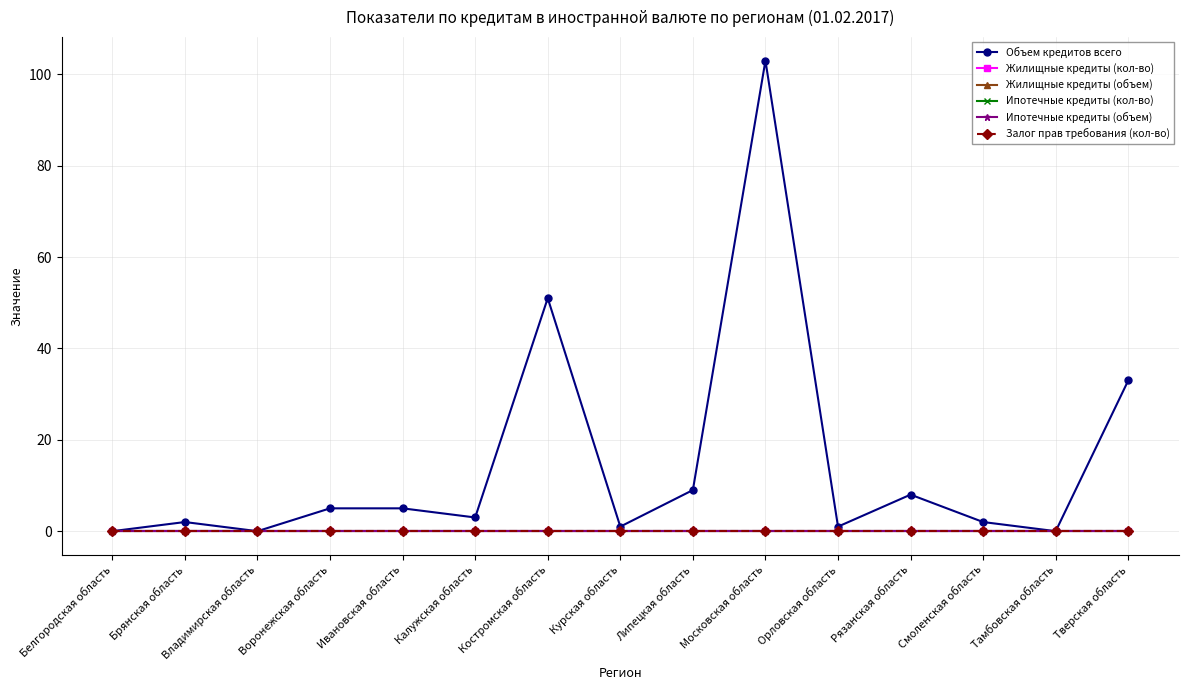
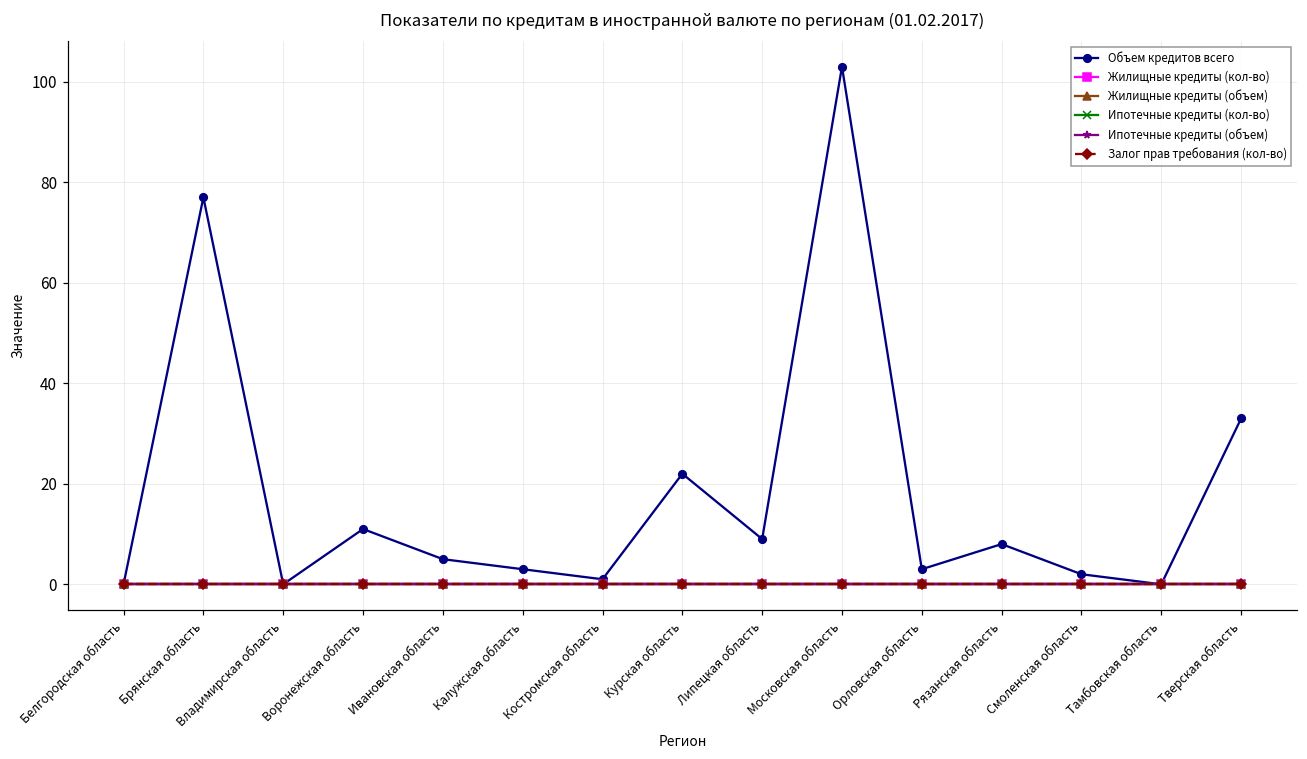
  {
    "Объем кредитов всего": {
-     "Брянская область": 2,
-     "Воронежская область": 5,
+     "Брянская область": 77,
+     "Воронежская область": 11,
      "Ивановская область": 5,
      "Калужская область": 3,
-     "Костромская область": 51,
-     "Курская область": 1,
+     "Костромская область": 1,
+     "Курская область": 22,
      "Липецкая область": 9,
      "Московская область": 103,
-     "Орловская область": 1,
+     "Орловская область": 3,
      "Рязанская область": 8,
      "Смоленская область": 2,
      "Тверская область": 33
    },
    "Залог прав требования (кол-во)": {
      "Брянская область": 0,
      "Воронежская область": 0,
      "Ивановская область": 0,
      "Калужская область": 0,
      "Костромская область": 0,
      "Курская область": 0,
      "Липецкая область": 0,
      "Московская область": 0,
      "Орловская область": 0,
      "Рязанская область": 0,
      "Смоленская область": 0,
      "Тверская область": 0
    }
  }
